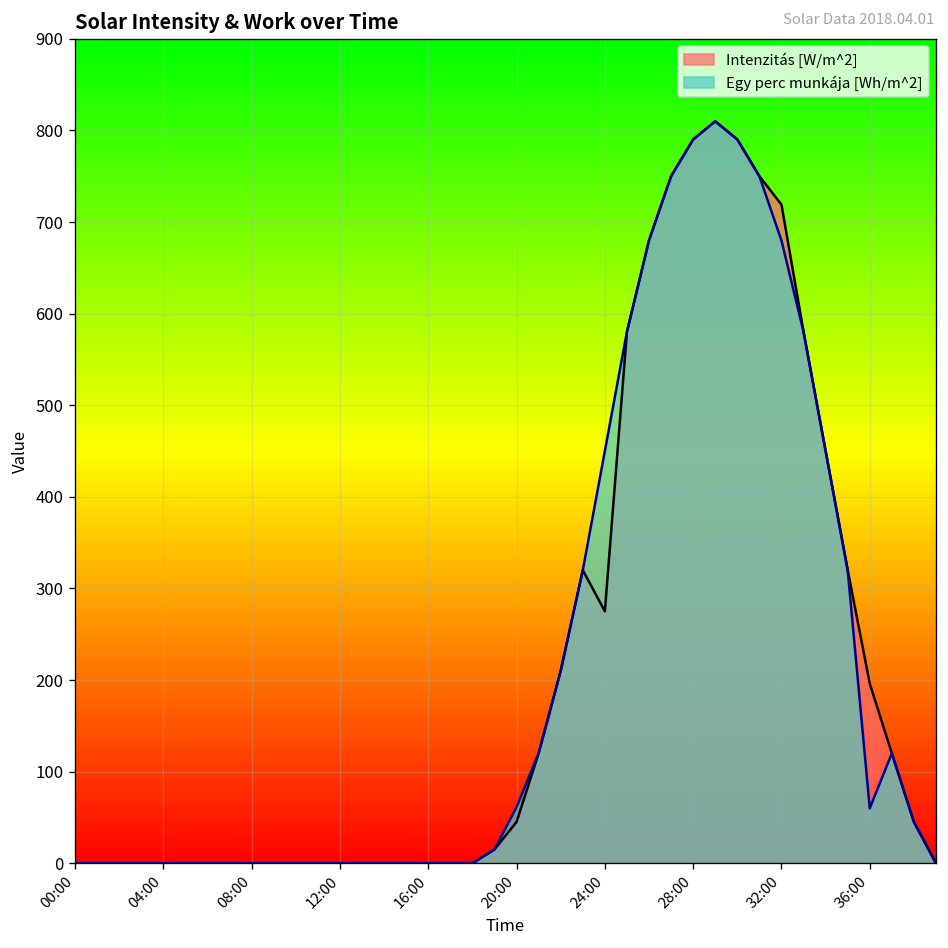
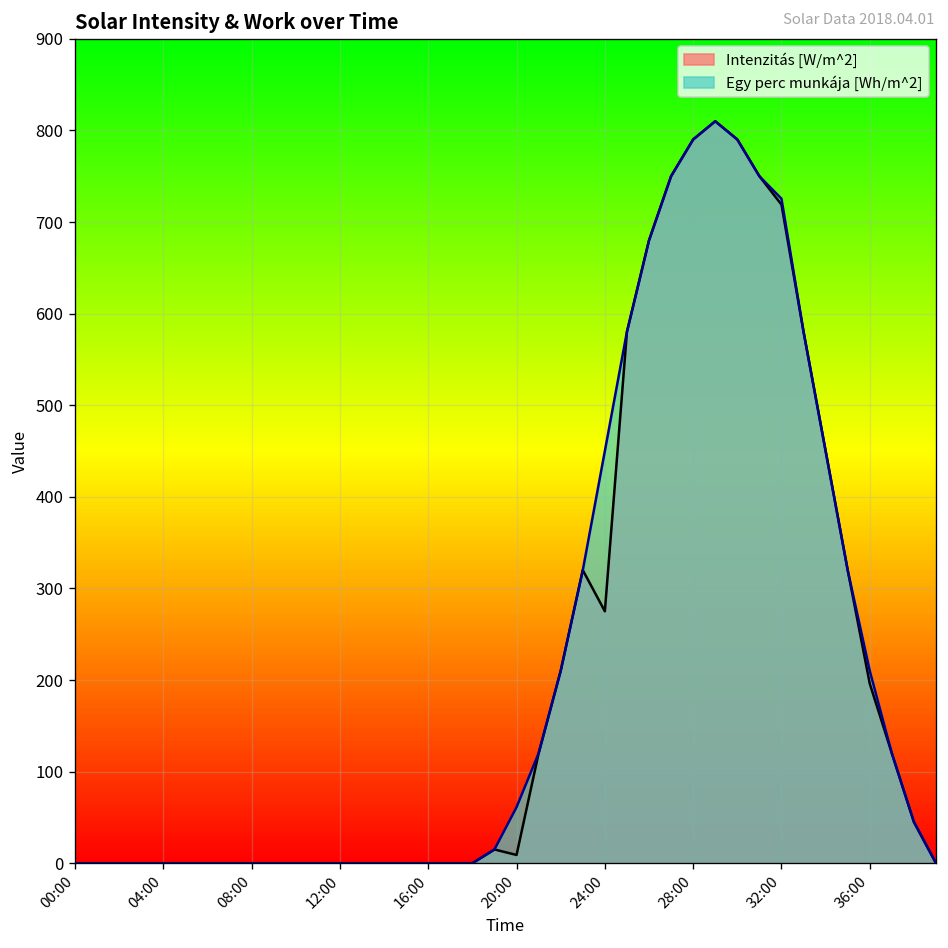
  {
    "Intenzitás [W/m^2]": {
-     "20:00": 50,
+     "20:00": 10,
      "24:00": 280,
      "32:00": 720,
      "36:00": 200
    },
    "Egy perc munkája [Wh/m^2]": {
      "20:00": 60,
      "24:00": 450,
-     "32:00": 680,
-     "36:00": 60
+     "32:00": 730,
+     "36:00": 210
    }
  }
